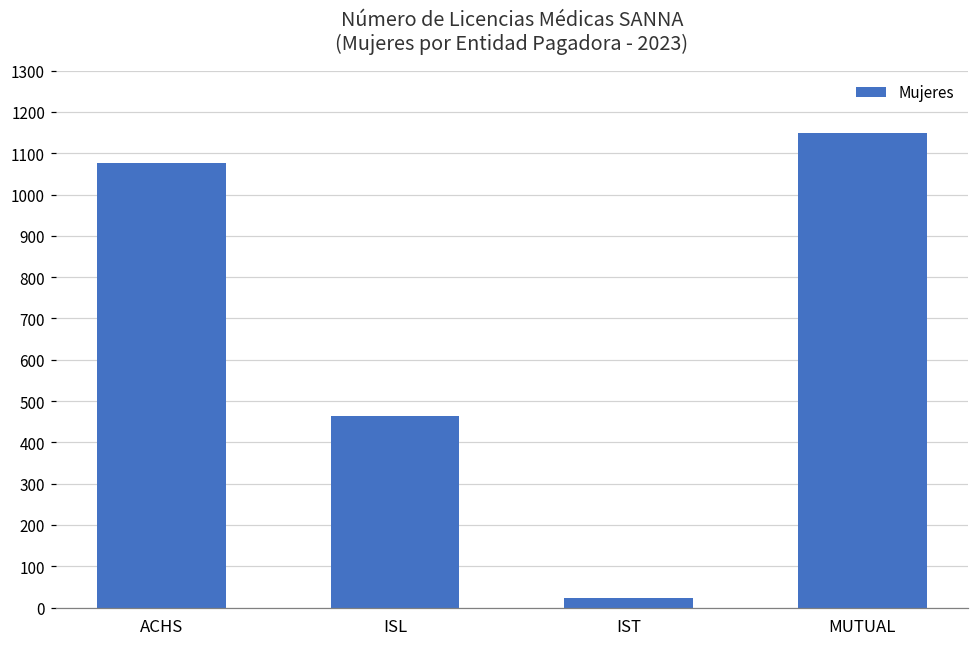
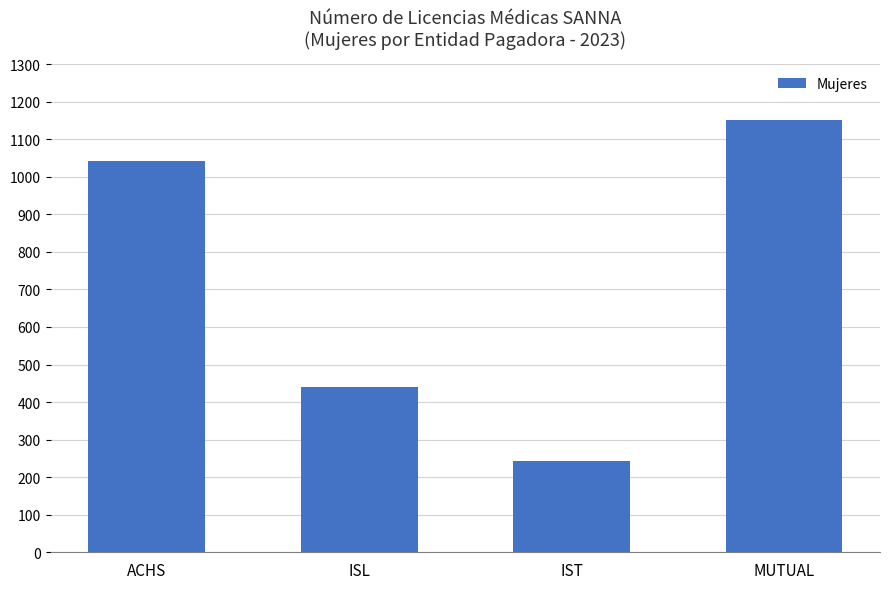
  {
-   "ACHS": 1080,
-   "ISL": 460,
-   "IST": 20,
+   "ACHS": 1040,
+   "ISL": 440,
+   "IST": 240,
    "MUTUAL": 1150
  }
